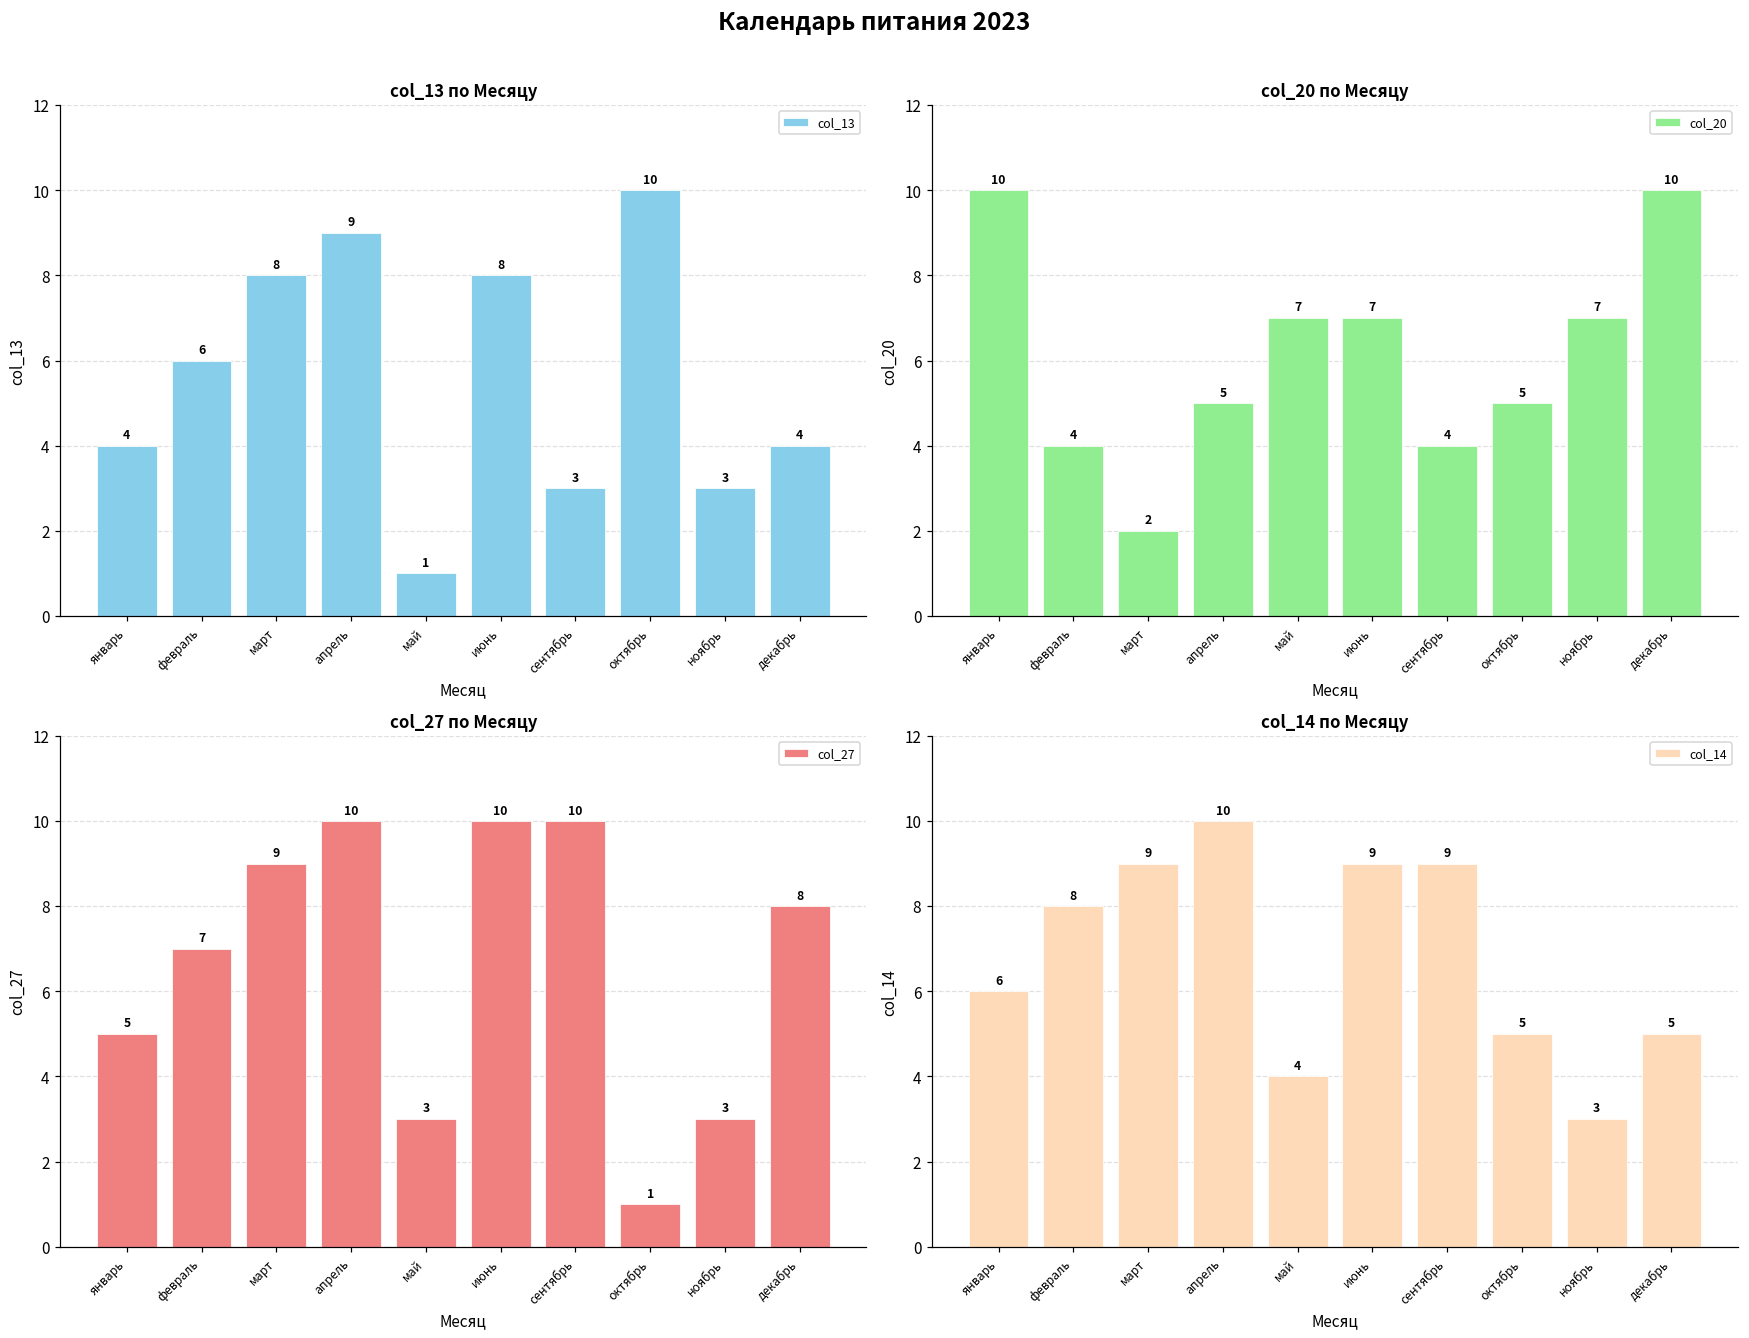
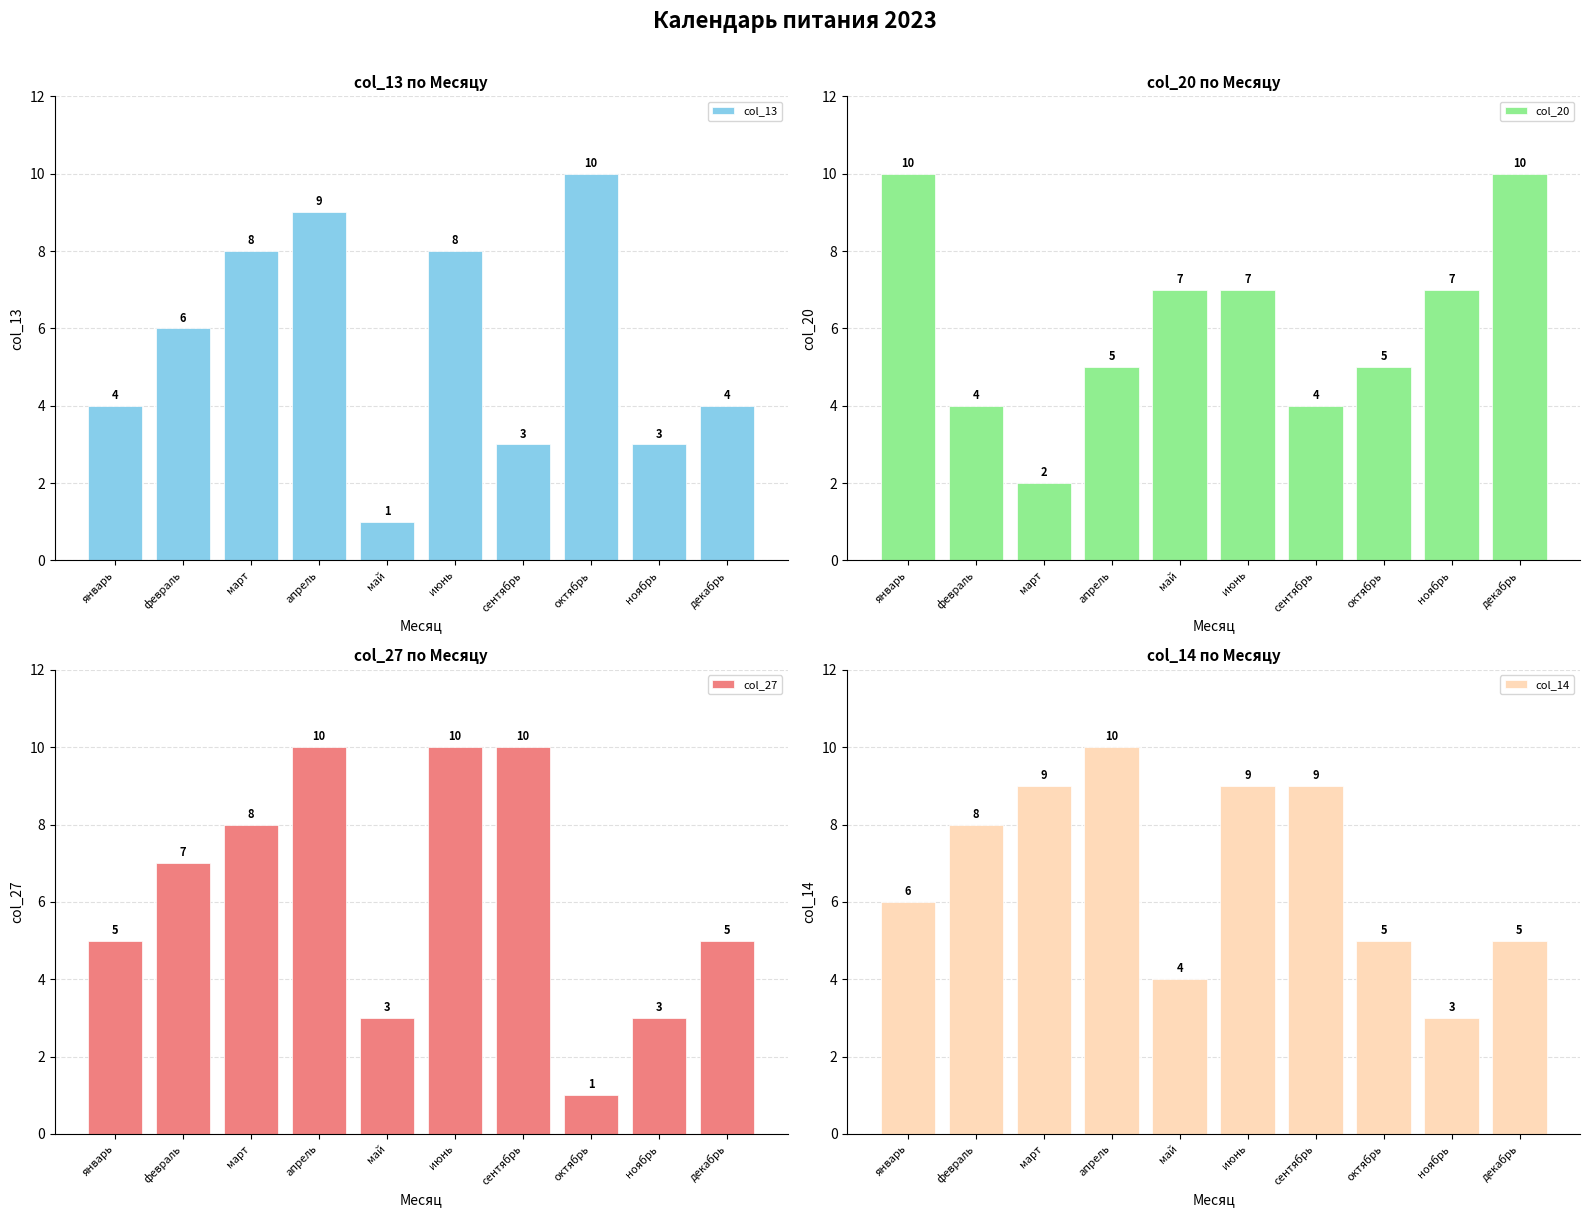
  {
    "col_13 по Месяцу": {
      "январь": 4,
      "февраль": 6,
      "март": 8,
      "апрель": 9,
      "май": 1,
      "июнь": 8,
      "сентябрь": 3,
      "октябрь": 10,
      "ноябрь": 3,
      "декабрь": 4
    },
    "col_20 по Месяцу": {
      "январь": 10,
      "февраль": 4,
      "март": 2,
      "апрель": 5,
      "май": 7,
      "июнь": 7,
      "сентябрь": 4,
      "октябрь": 5,
      "ноябрь": 7,
      "декабрь": 10
    },
    "col_27 по Месяцу": {
      "январь": 5,
      "февраль": 7,
-     "март": 9,
+     "март": 8,
      "апрель": 10,
      "май": 3,
      "июнь": 10,
      "сентябрь": 10,
      "октябрь": 1,
      "ноябрь": 3,
-     "декабрь": 8
+     "декабрь": 5
    },
    "col_14 по Месяцу": {
      "январь": 6,
      "февраль": 8,
      "март": 9,
      "апрель": 10,
      "май": 4,
      "июнь": 9,
      "сентябрь": 9,
      "октябрь": 5,
      "ноябрь": 3,
      "декабрь": 5
    }
  }
